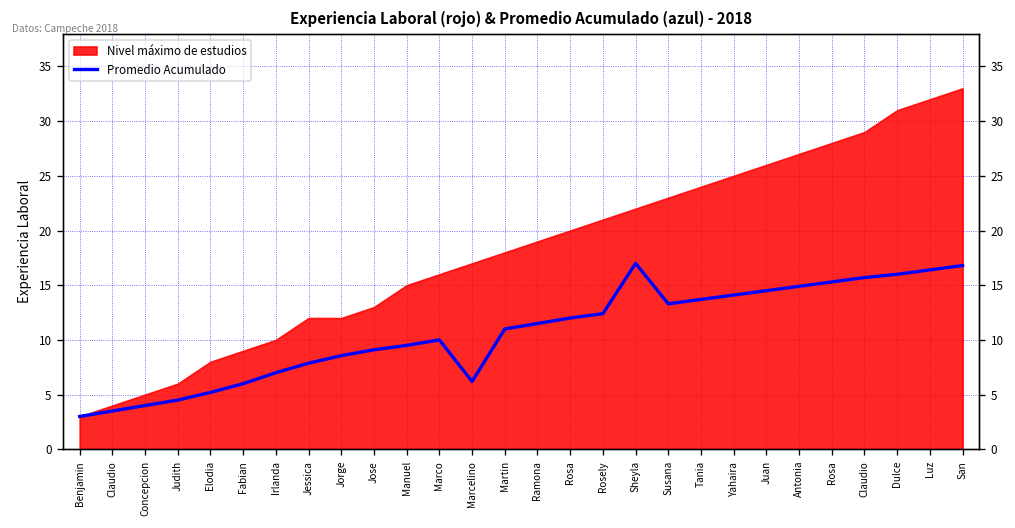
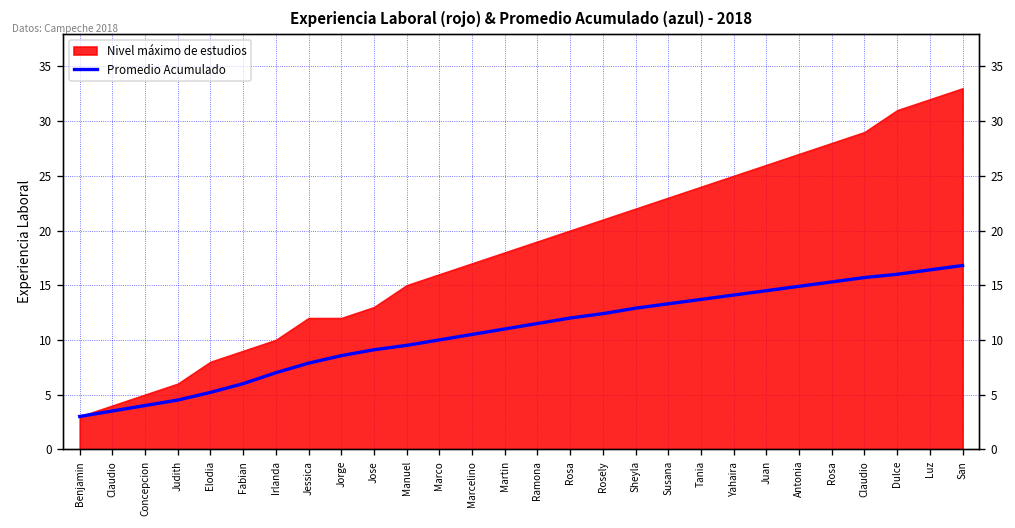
  {
    "Promedio Acumulado": {
      "Concepcion": 4,
      "Judith": 5,
      "Elodia": 5,
      "Fabian": 6,
      "Irlanda": 7,
      "Jessica": 8,
      "Jorge": 9,
      "Jose": 9,
      "Manuel": 10,
      "Marco": 10,
-     "Marcelino": 6,
+     "Marcelino": 11,
      "Martin": 11,
      "Ramona": 12,
      "Rosely": 12,
-     "Sheyla": 17,
+     "Sheyla": 13,
      "Susana": 13,
      "Tania": 14,
      "Yahaira": 14,
      "Juan": 15,
      "Antonia": 15,
      "Dulce": 16,
      "Luz": 16,
      "San": 17
    },
    "Nivel máximo de estudios": {
      "Concepcion": 5,
      "Judith": 6,
      "Elodia": 8,
      "Fabian": 9,
      "Irlanda": 10,
      "Jessica": 12,
      "Jorge": 12,
      "Jose": 13,
      "Manuel": 15,
      "Marco": 16,
      "Marcelino": 17,
      "Martin": 18,
      "Ramona": 19,
      "Rosely": 21,
      "Sheyla": 22,
      "Susana": 23,
      "Tania": 24,
      "Yahaira": 25,
      "Juan": 26,
      "Antonia": 27,
      "Dulce": 31,
      "Luz": 32,
      "San": 33
    }
  }
